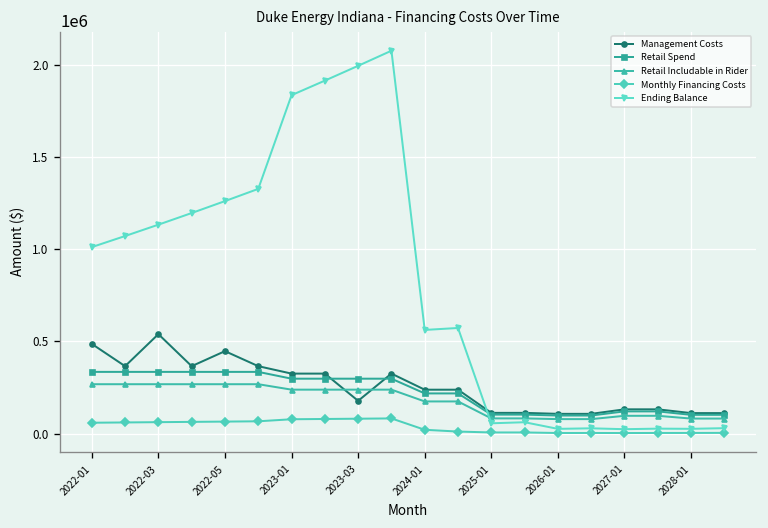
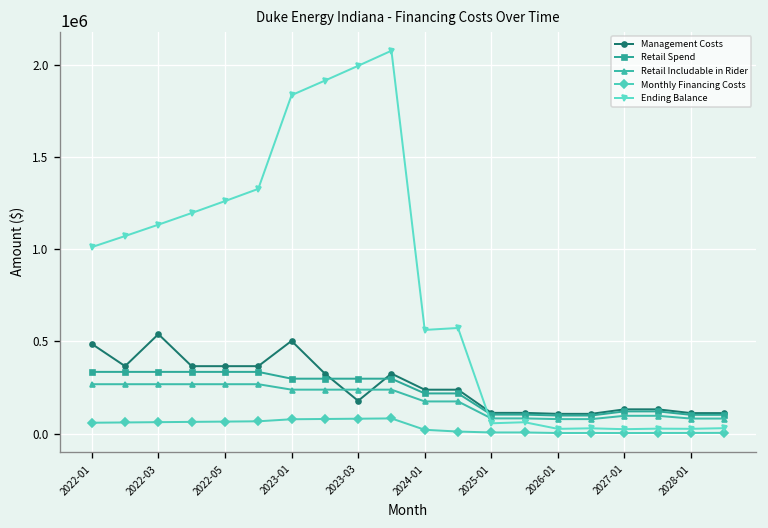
  {
    "Management Costs": {
      "2022-01": 490000,
      "2022-03": 540000,
-     "2022-05": 450000,
-     "2023-01": 330000,
+     "2022-05": 370000,
+     "2023-01": 500000,
      "2023-03": 180000,
      "2024-01": 240000
    }
  }
